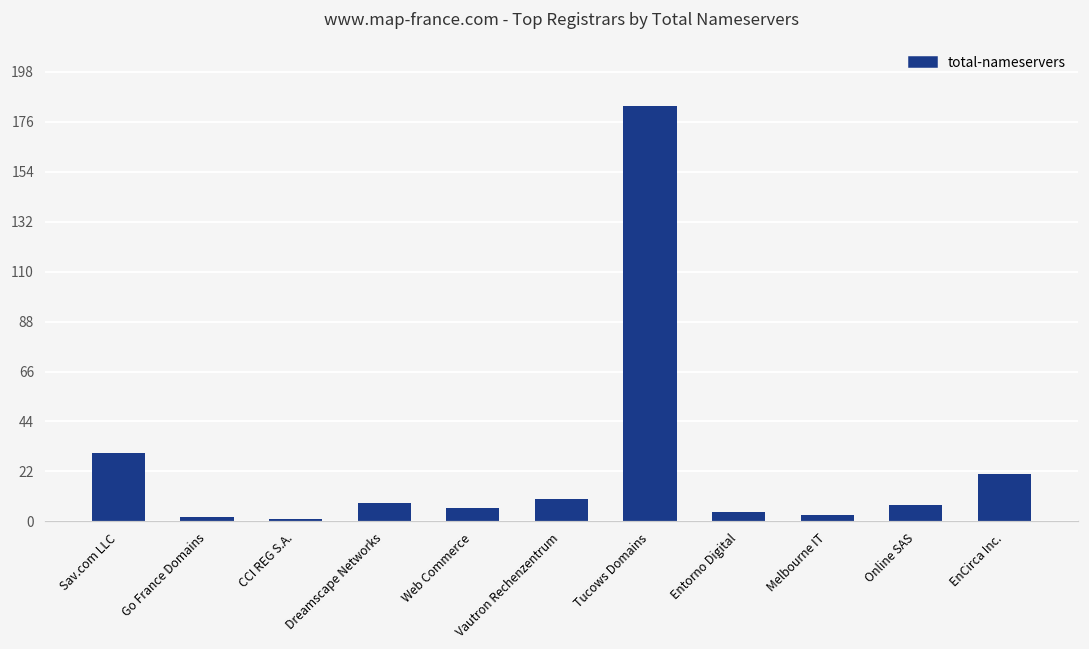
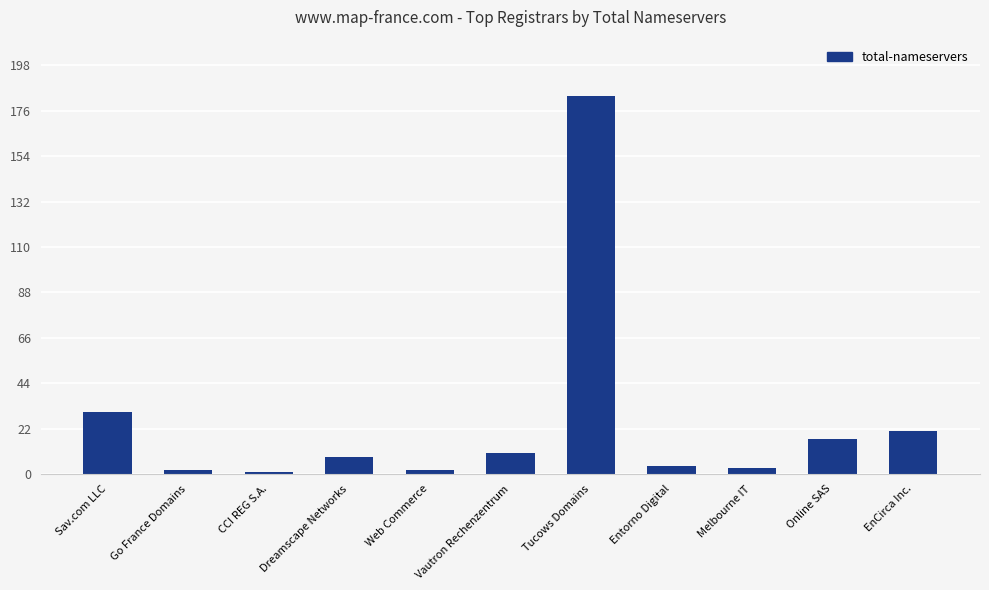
  {
    "Sav.com LLC": 30,
    "Go France Domains": 2,
    "Dreamscape Networks": 8,
-   "Web Commerce": 6,
+   "Web Commerce": 2,
    "Vautron Rechenzentrum": 10,
    "Tucows Domains": 183,
    "Entorno Digital": 4,
    "Melbourne IT": 3,
-   "Online SAS": 7,
+   "Online SAS": 17,
    "EnCirca Inc.": 21
  }
